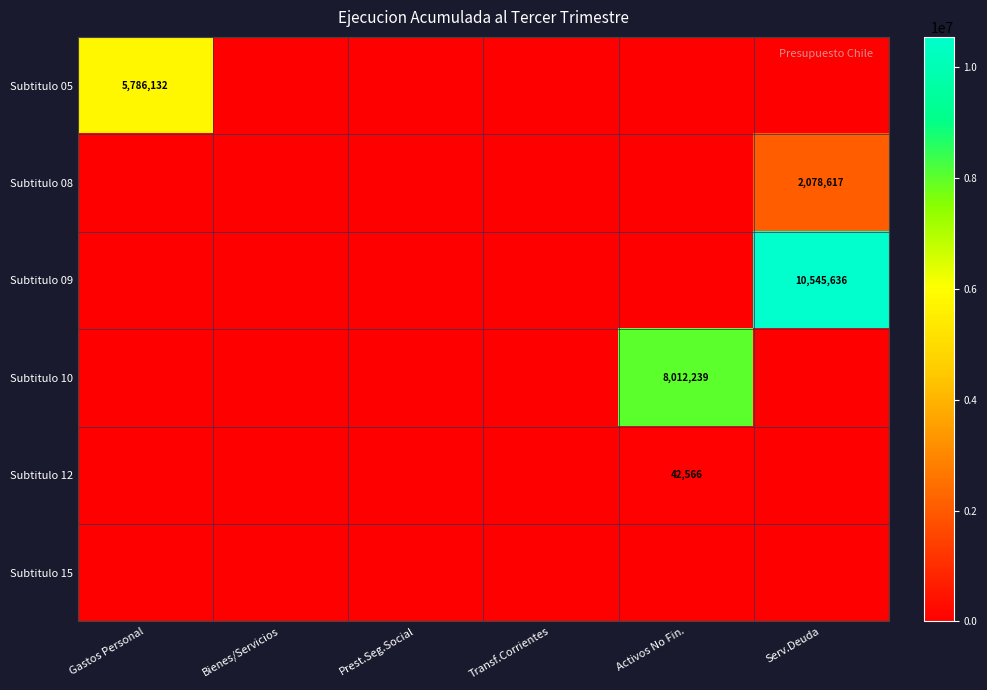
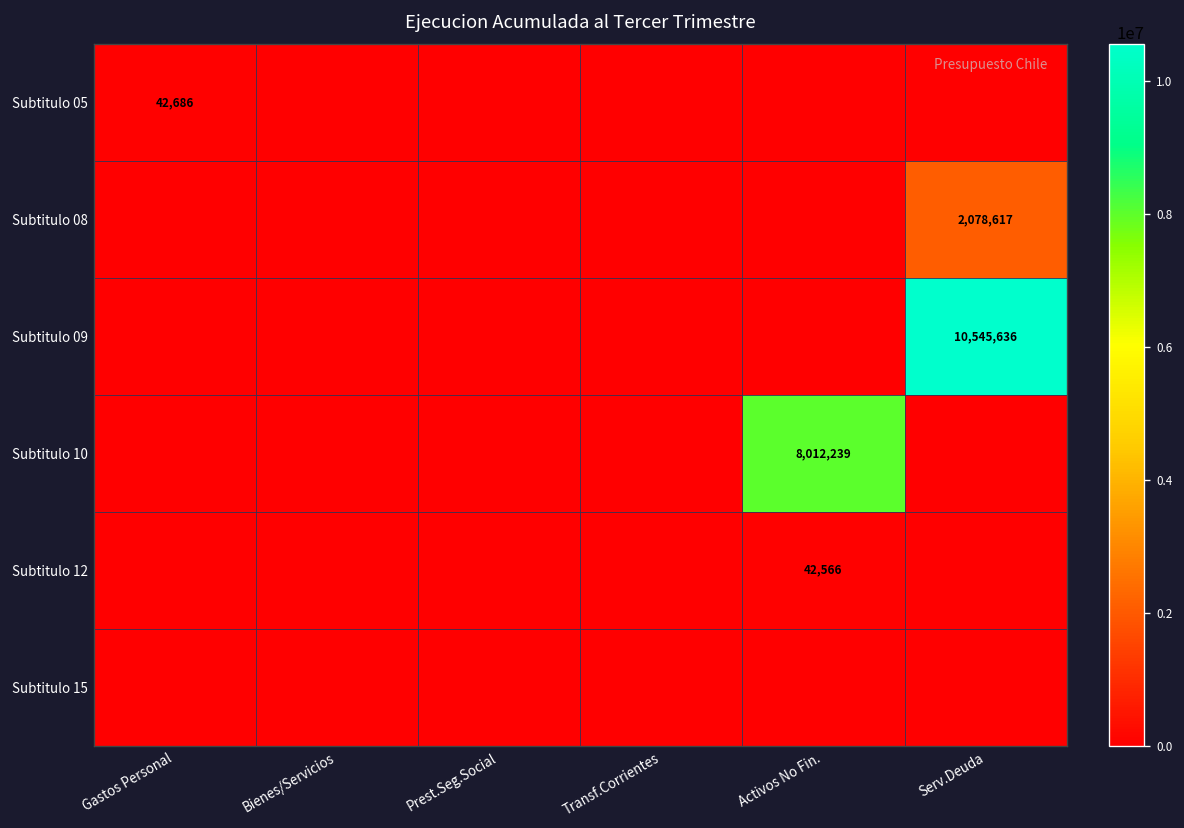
  {
    "Subtitulo 05": {
-     "Gastos Personal": "5,786,132"
+     "Gastos Personal": "42,686"
    },
    "Subtitulo 08": {
      "Serv.Deuda": "2,078,617"
    },
    "Subtitulo 09": {
      "Serv.Deuda": "10,545,636"
    },
    "Subtitulo 10": {
      "Activos No Fin.": "8,012,239"
    },
    "Subtitulo 12": {
      "Activos No Fin.": "42,566"
    }
  }
